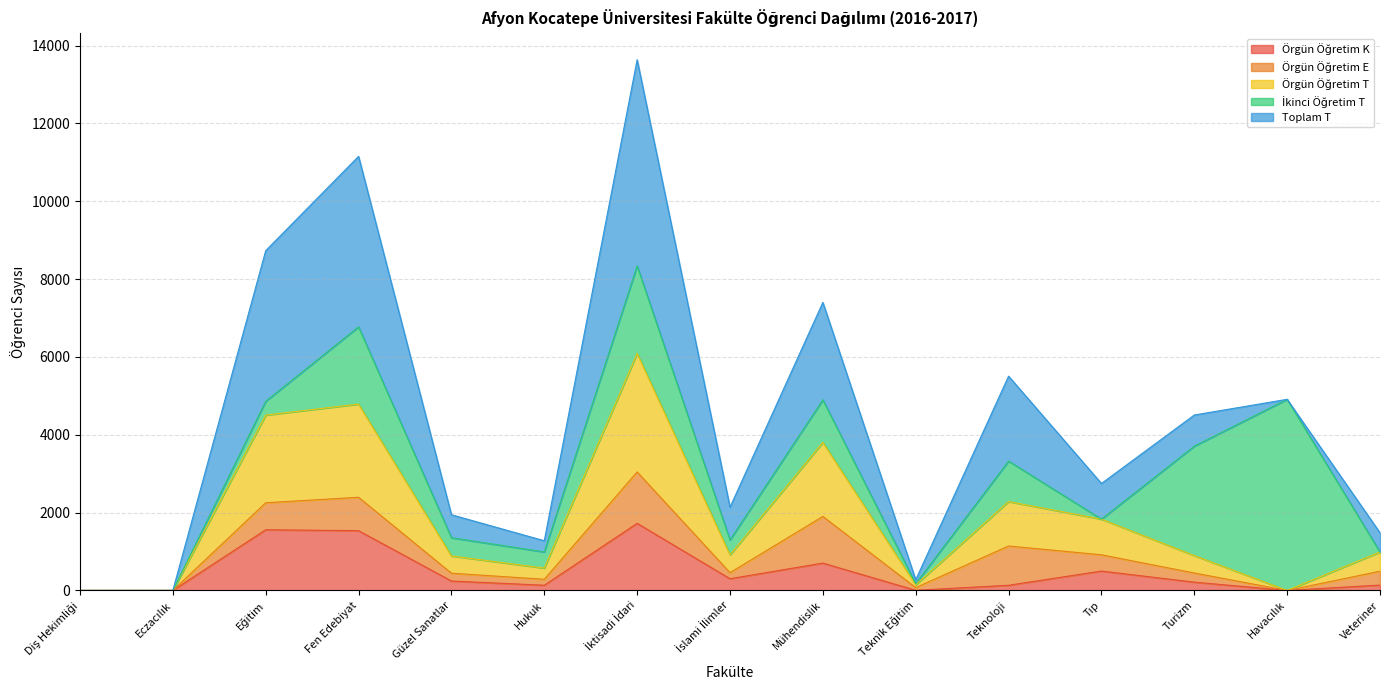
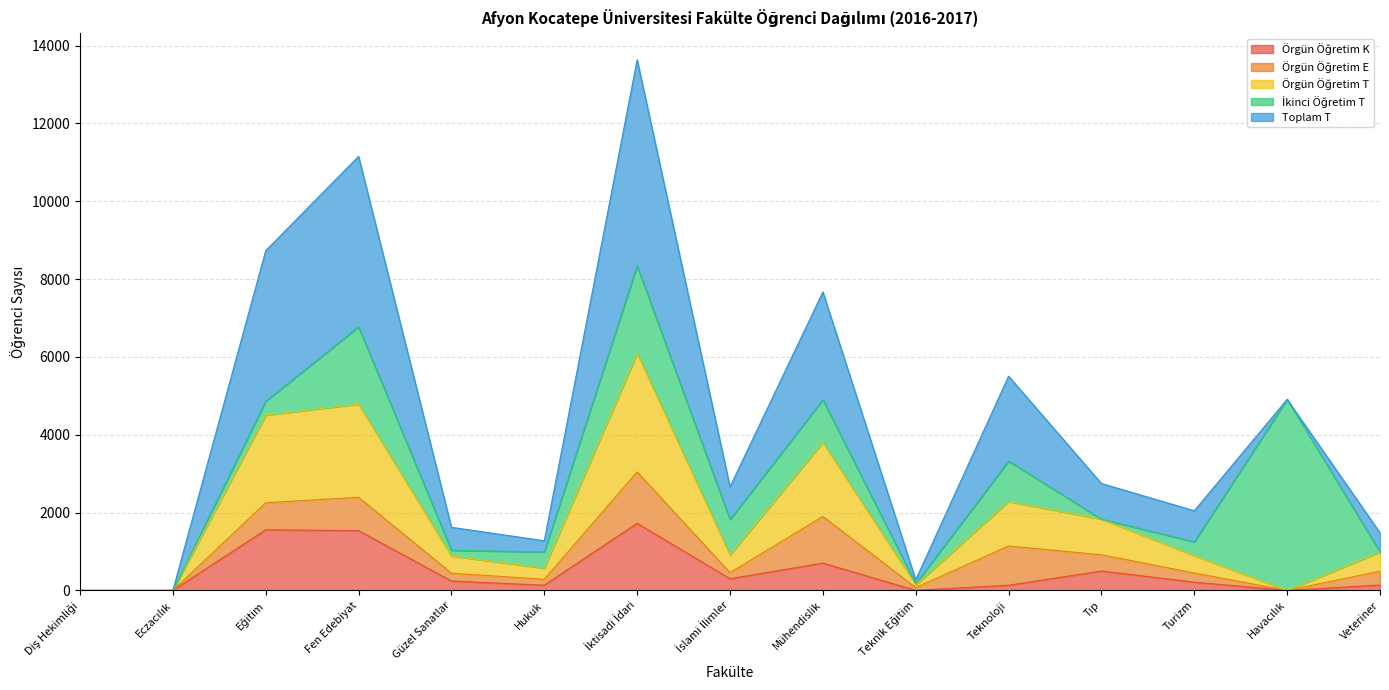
  {
    "Örgün Öğretim T": {
      "Eğitim": 2300,
      "Fen Edebiyat": 2400,
      "Güzel Sanatlar": 400,
      "Hukuk": 300,
      "İktisadi İdari": 3000,
      "İslami İlimler": 500,
      "Mühendislik": 1900,
      "Teknoloji": 1100,
      "Turizm": 400
    },
    "İkinci Öğretim T": {
      "Eğitim": 400,
      "Fen Edebiyat": 2000,
-     "Güzel Sanatlar": 500,
+     "Güzel Sanatlar": 100,
      "Hukuk": 400,
      "İktisadi İdari": 2300,
-     "İslami İlimler": 400,
+     "İslami İlimler": 900,
      "Mühendislik": 1100,
      "Teknoloji": 1000,
-     "Turizm": 2800
+     "Turizm": 400
    },
    "Toplam T": {
      "Eğitim": 3900,
      "Fen Edebiyat": 4400,
      "Güzel Sanatlar": 600,
      "Hukuk": 300,
      "İktisadi İdari": 5300,
      "İslami İlimler": 800,
-     "Mühendislik": 2500,
+     "Mühendislik": 2800,
      "Teknik Eğitim": 100,
      "Teknoloji": 2200,
      "Tıp": 900,
      "Turizm": 800,
      "Veteriner": 500
    }
  }
